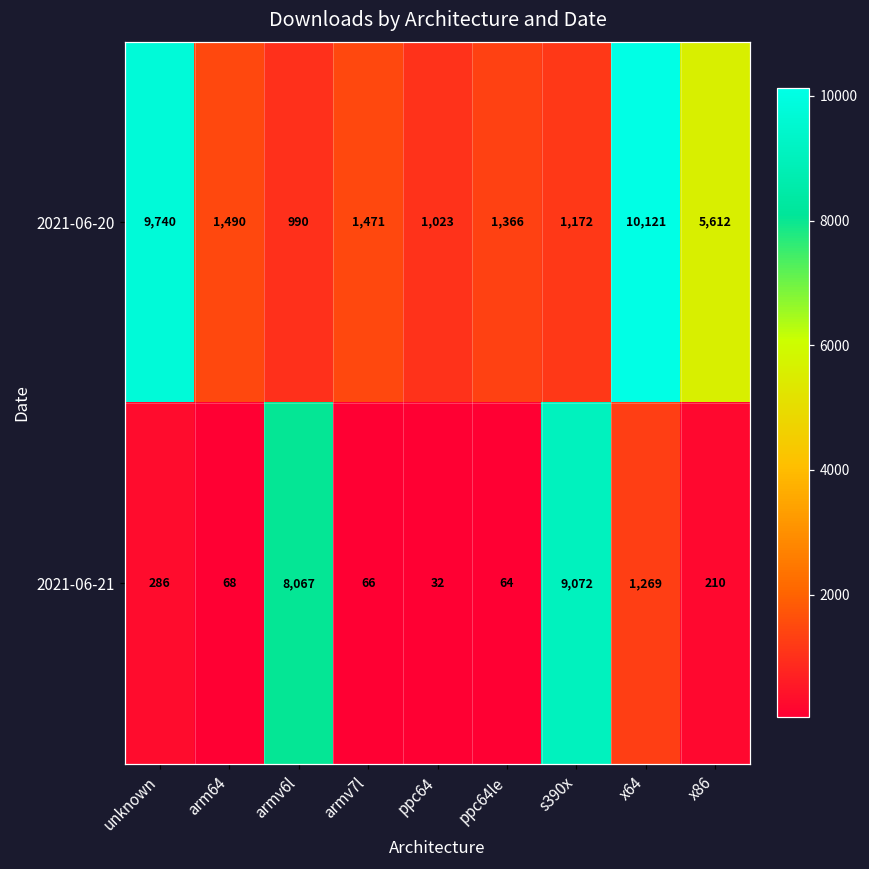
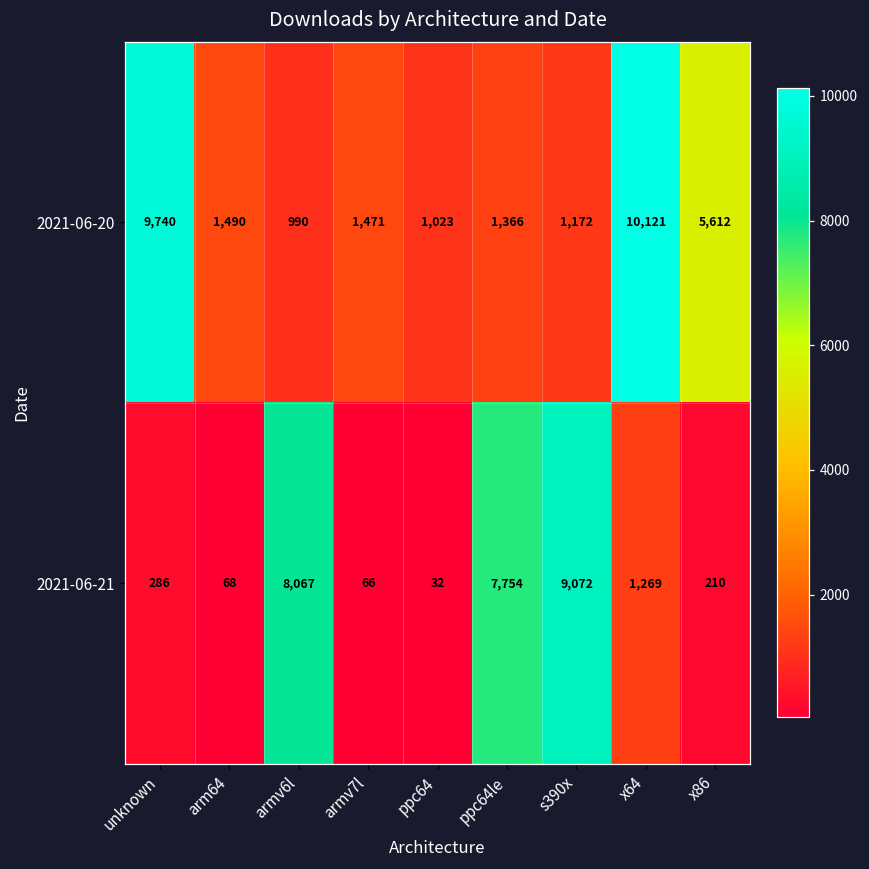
  {
    "2021-06-20": {
      "unknown": "9,740",
      "arm64": "1,490",
      "armv6l": "990",
      "armv7l": "1,471",
      "ppc64": "1,023",
      "ppc64le": "1,366",
      "s390x": "1,172",
      "x64": "10,121",
      "x86": "5,612"
    },
    "2021-06-21": {
      "unknown": "286",
      "arm64": "68",
      "armv6l": "8,067",
      "armv7l": "66",
      "ppc64": "32",
-     "ppc64le": "64",
+     "ppc64le": "7,754",
      "s390x": "9,072",
      "x64": "1,269",
      "x86": "210"
    }
  }
